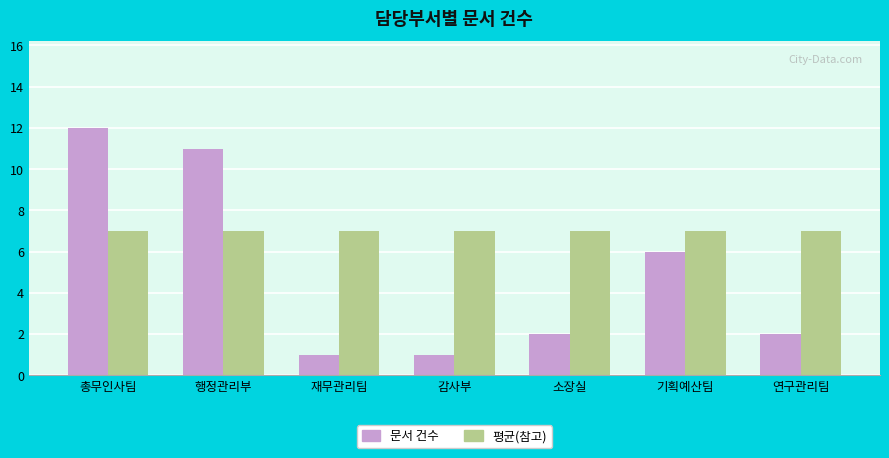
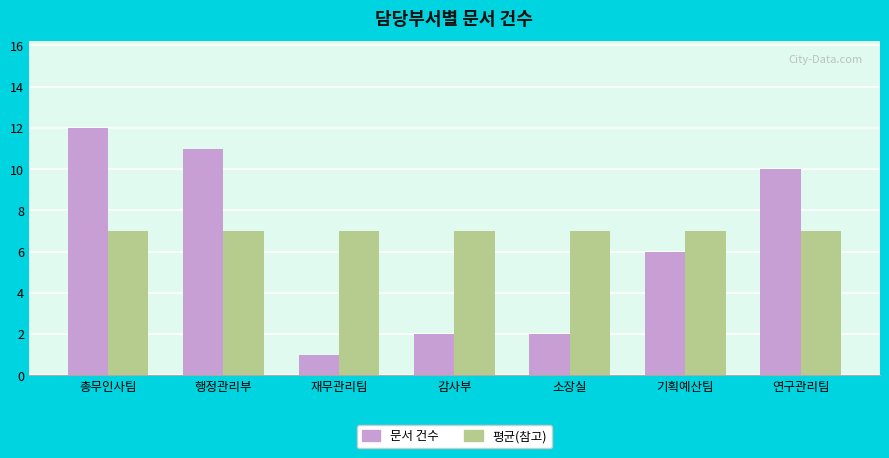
  {
    "문서 건수": {
      "총무인사팀": 12,
      "행정관리부": 11,
      "재무관리팀": 1,
-     "감사부": 1,
+     "감사부": 2,
      "소장실": 2,
      "기획예산팀": 6,
-     "연구관리팀": 2
+     "연구관리팀": 10
    },
    "평균(참고)": {
      "총무인사팀": 7,
      "행정관리부": 7,
      "재무관리팀": 7,
      "감사부": 7,
      "소장실": 7,
      "기획예산팀": 7,
      "연구관리팀": 7
    }
  }
